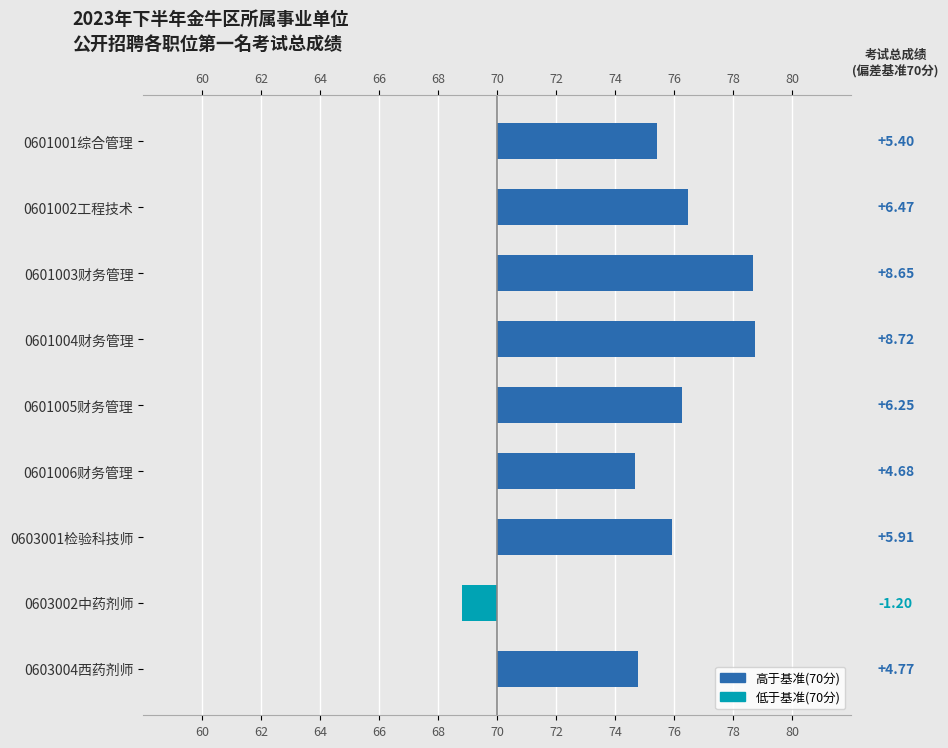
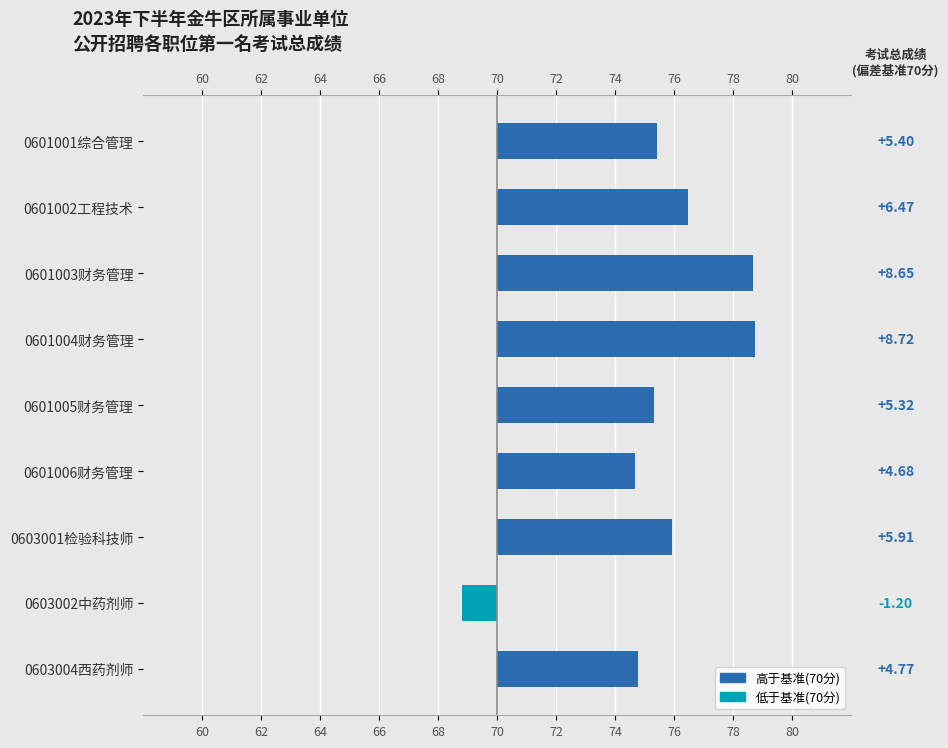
  {
-   "0601005财务管理": "+6.25"
+   "0601005财务管理": "+5.32"
  }
